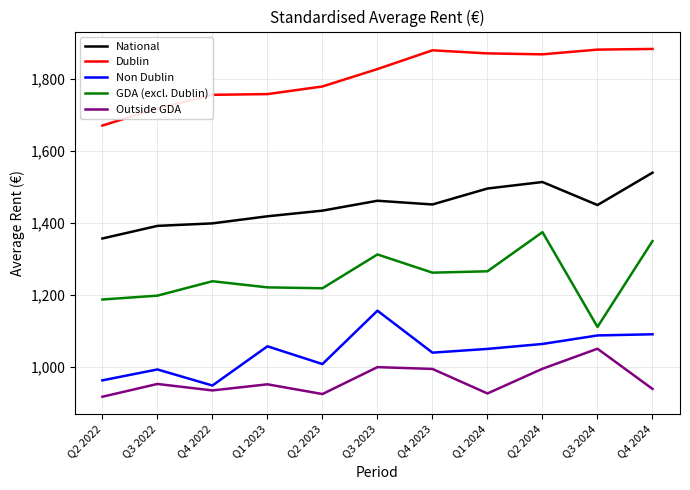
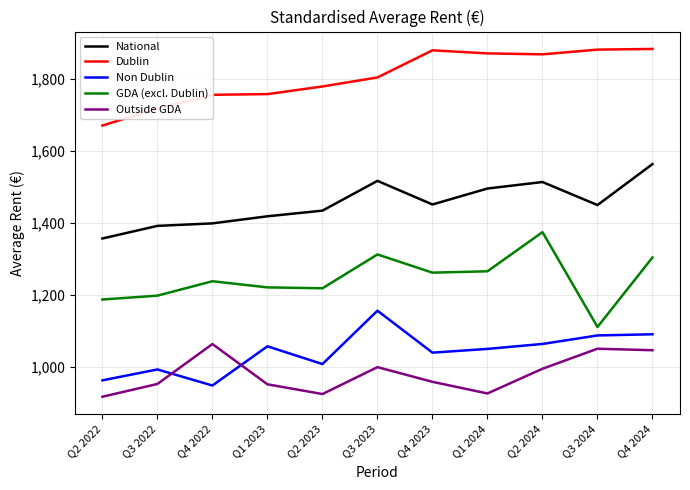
  {
    "National": {
      "Q2 2022": "1,360",
      "Q3 2022": "1,390",
      "Q4 2022": "1,400",
      "Q1 2023": "1,420",
      "Q2 2023": "1,430",
-     "Q3 2023": "1,460",
+     "Q3 2023": "1,520",
      "Q4 2023": "1,450",
      "Q1 2024": "1,490",
      "Q2 2024": "1,510",
      "Q3 2024": "1,450",
-     "Q4 2024": "1,540"
+     "Q4 2024": "1,560"
    },
    "Dublin": {
      "Q2 2022": "1,670",
      "Q1 2023": "1,760",
      "Q2 2023": "1,780",
-     "Q3 2023": "1,830",
+     "Q3 2023": "1,800",
      "Q4 2023": "1,880",
      "Q1 2024": "1,870",
      "Q2 2024": "1,870",
      "Q3 2024": "1,880",
      "Q4 2024": "1,880"
    },
    "Non Dublin": {
      "Q2 2022": "960",
      "Q3 2022": "990",
      "Q4 2022": "950",
      "Q1 2023": "1,060",
      "Q2 2023": "1,010",
      "Q3 2023": "1,160",
      "Q4 2023": "1,040",
      "Q1 2024": "1,050",
      "Q2 2024": "1,060",
      "Q3 2024": "1,090",
      "Q4 2024": "1,090"
    },
    "GDA (excl. Dublin)": {
      "Q2 2022": "1,190",
      "Q3 2022": "1,200",
      "Q4 2022": "1,240",
      "Q1 2023": "1,220",
      "Q2 2023": "1,220",
      "Q3 2023": "1,310",
      "Q4 2023": "1,260",
      "Q1 2024": "1,260",
      "Q2 2024": "1,370",
      "Q3 2024": "1,110",
-     "Q4 2024": "1,350"
+     "Q4 2024": "1,300"
    },
    "Outside GDA": {
      "Q2 2022": "920",
      "Q3 2022": "950",
-     "Q4 2022": "930",
+     "Q4 2022": "1,060",
      "Q1 2023": "950",
      "Q2 2023": "920",
      "Q3 2023": "1,000",
-     "Q4 2023": "990",
+     "Q4 2023": "960",
      "Q1 2024": "930",
      "Q2 2024": "990",
      "Q3 2024": "1,050",
-     "Q4 2024": "940"
+     "Q4 2024": "1,050"
    }
  }
